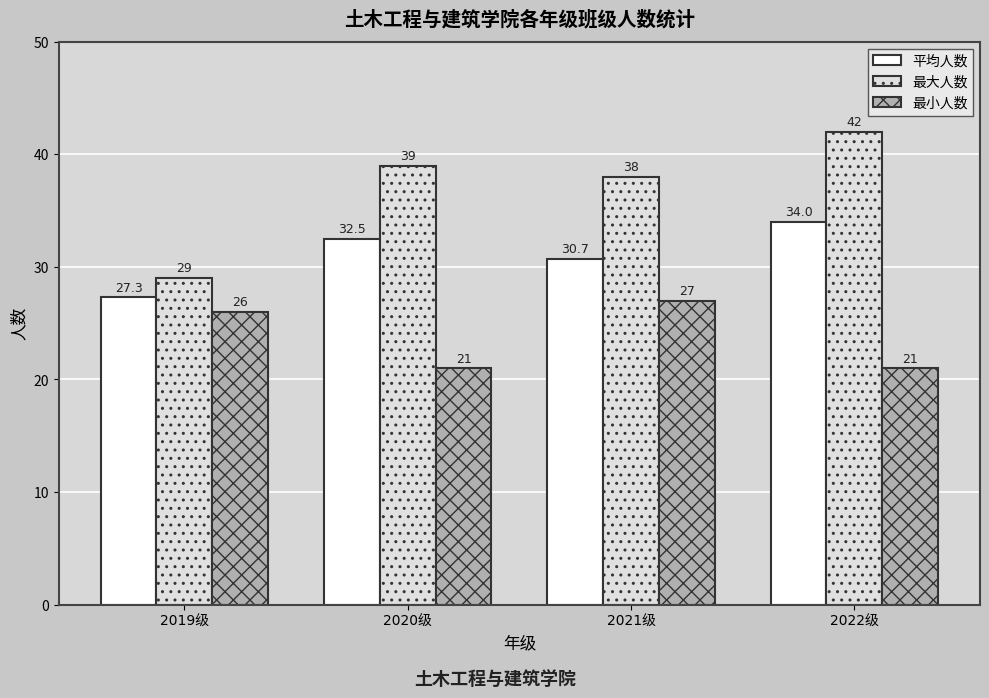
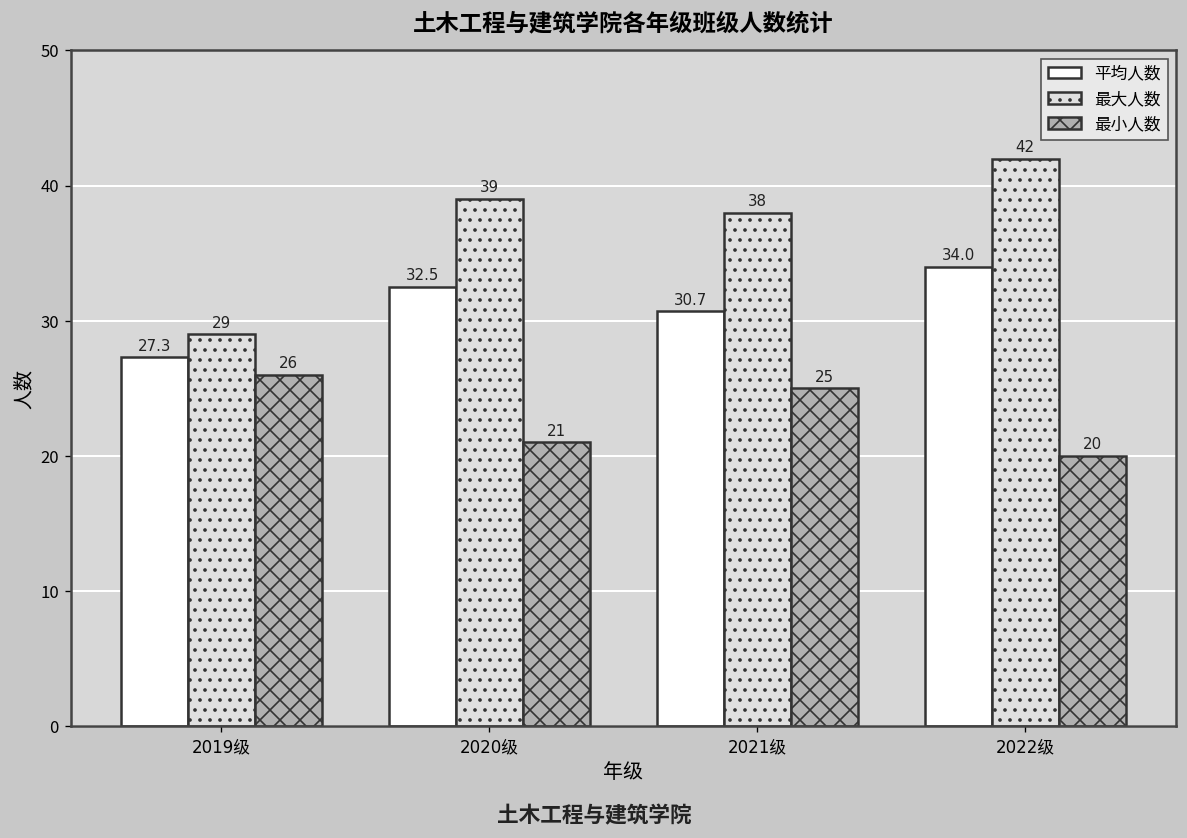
  {
    "最小人数": {
      "2019级": 26,
      "2020级": 21,
-     "2021级": 27,
-     "2022级": 21
+     "2021级": 25,
+     "2022级": 20
    }
  }
